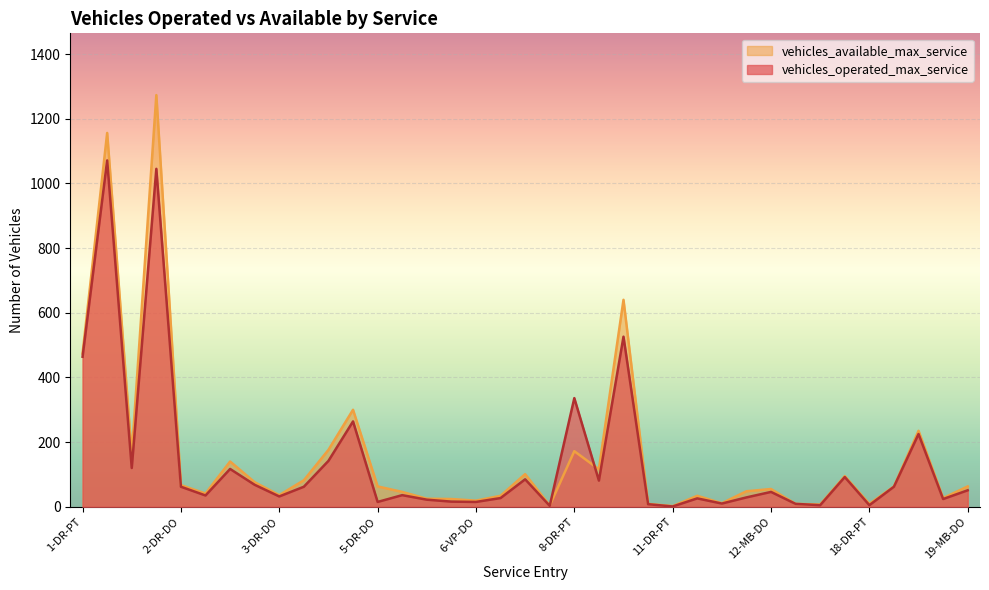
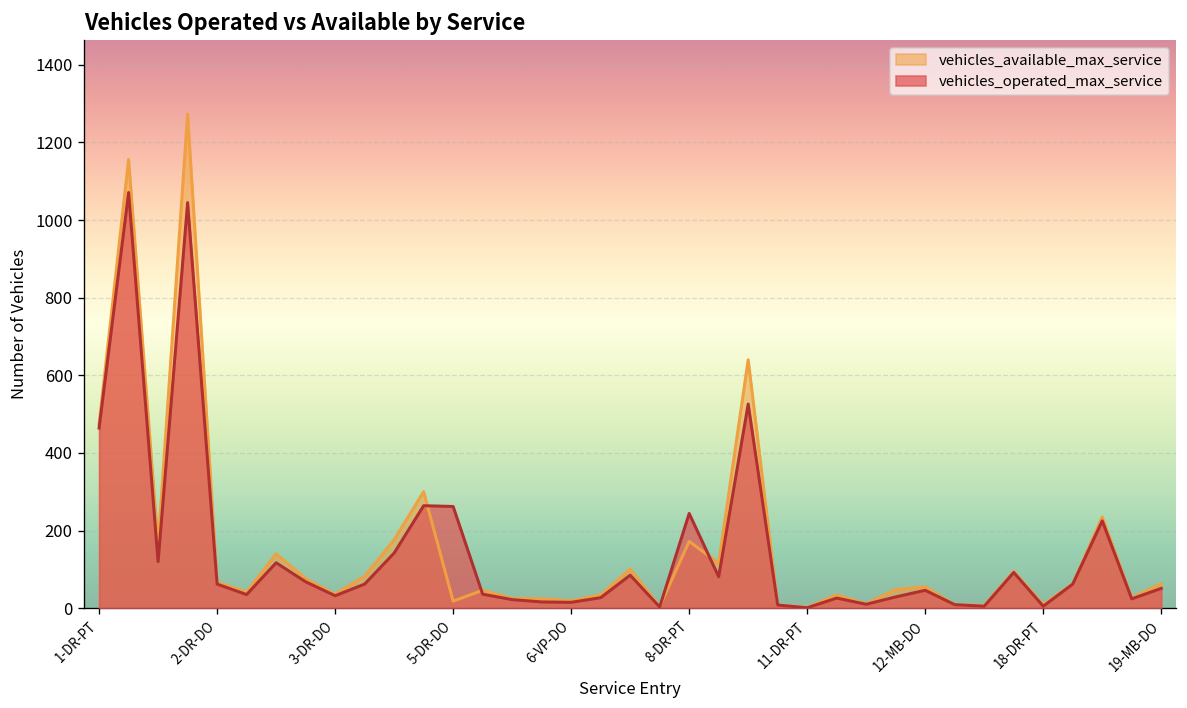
  {
    "vehicles_available_max_service": {
      "1-DR-PT": 470,
-     "5-DR-DO": 60,
+     "5-DR-DO": 20,
      "8-DR-PT": 170,
      "12-MB-DO": 60,
      "19-MB-DO": 60
    },
    "vehicles_operated_max_service": {
      "1-DR-PT": 460,
-     "5-DR-DO": 20,
-     "8-DR-PT": 340,
+     "5-DR-DO": 260,
+     "8-DR-PT": 240,
      "12-MB-DO": 50,
      "19-MB-DO": 50
    }
  }
